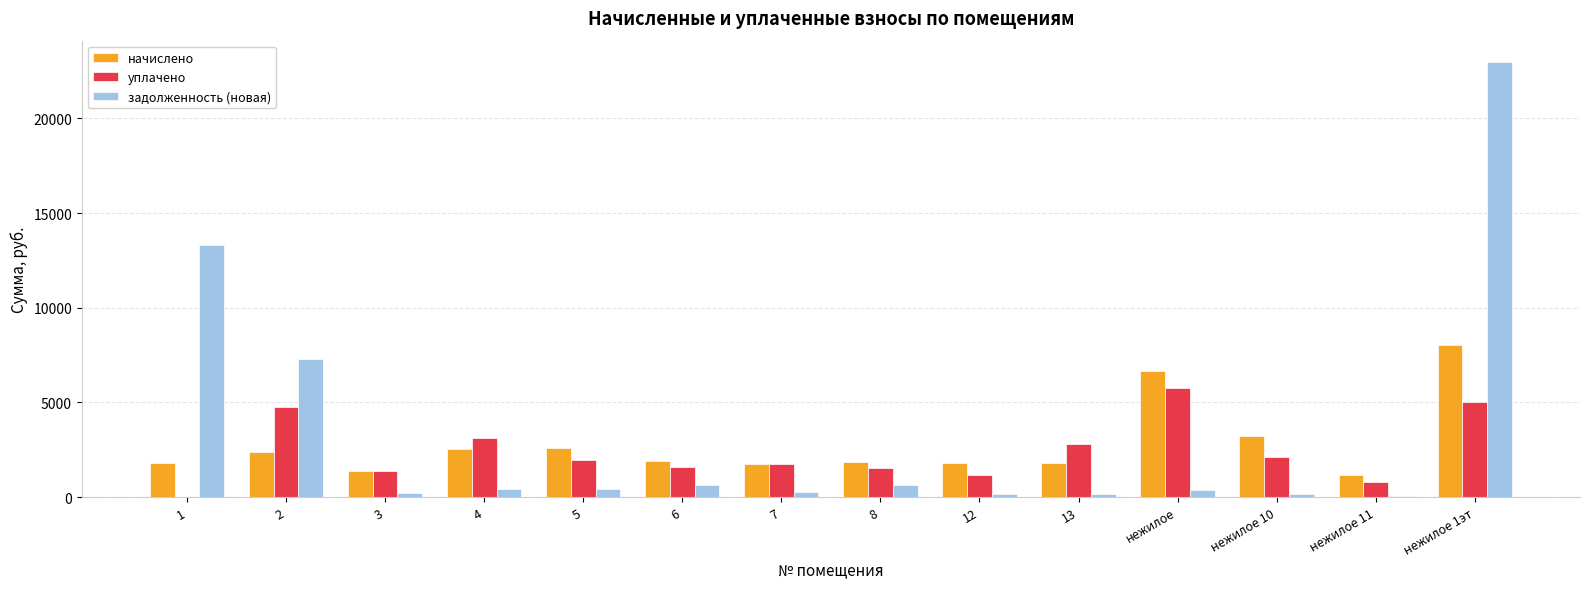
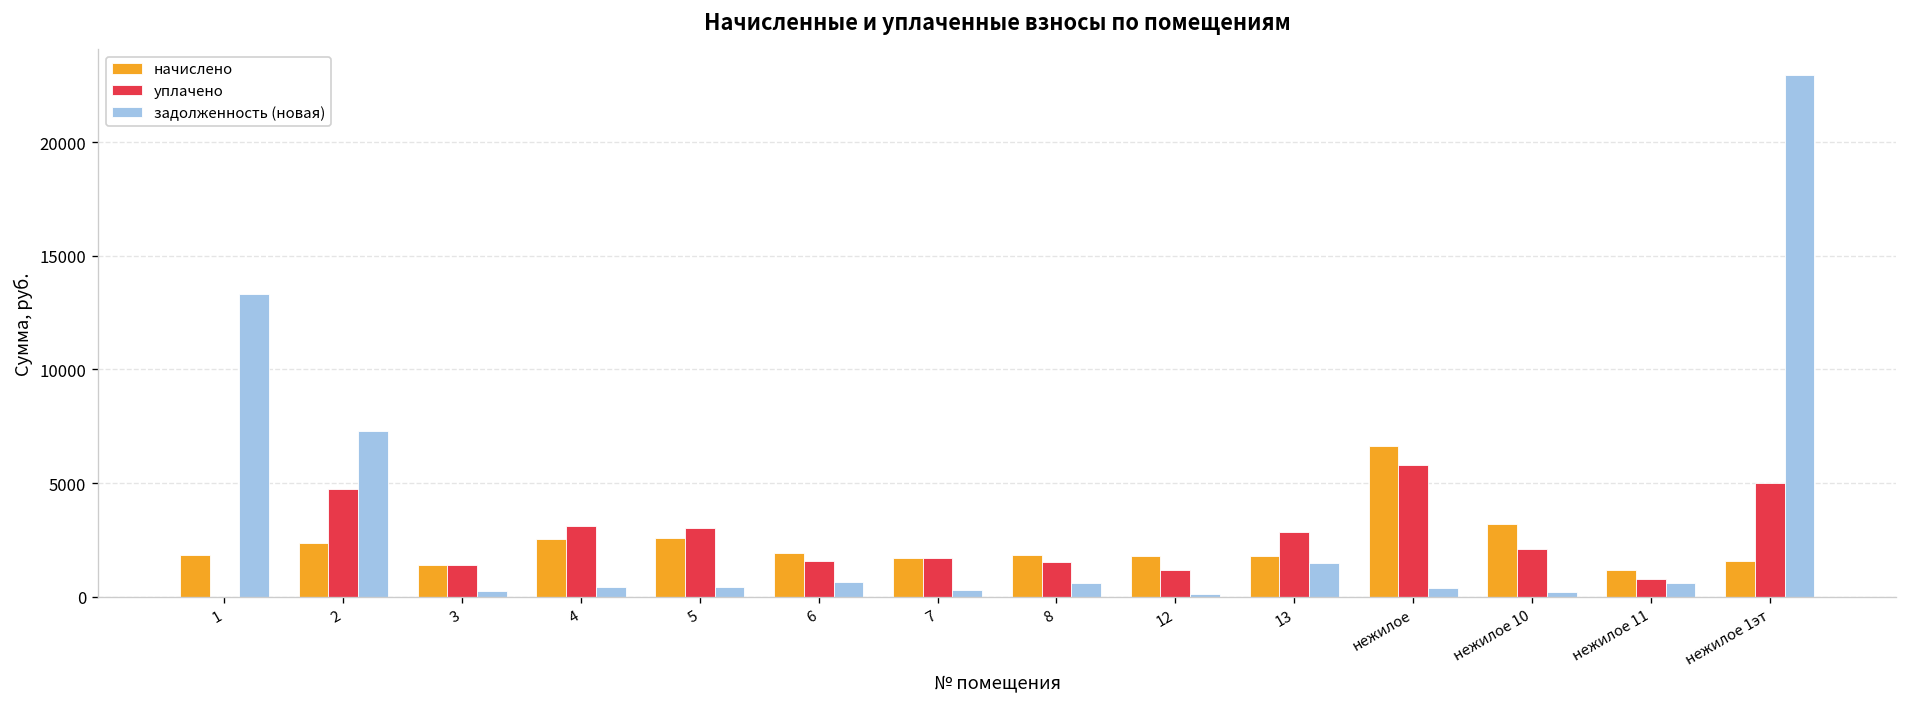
  {
    "начислено": {
      "1": 1800,
      "2": 2400,
      "3": 1400,
      "4": 2600,
      "5": 2600,
      "6": 1900,
      "7": 1700,
      "8": 1800,
      "12": 1800,
      "13": 1800,
      "нежилое": 6700,
      "нежилое 10": 3200,
      "нежилое 11": 1200,
-     "нежилое 1эт": 8000
+     "нежилое 1эт": 1600
    },
    "уплачено": {
      "1": 0,
      "2": 4800,
      "3": 1400,
      "4": 3100,
-     "5": 2000,
+     "5": 3000,
      "6": 1600,
      "7": 1700,
      "8": 1500,
      "12": 1200,
      "13": 2800,
      "нежилое": 5800,
      "нежилое 10": 2100,
      "нежилое 11": 800,
      "нежилое 1эт": 5000
    },
    "задолженность (новая)": {
      "1": 13300,
      "2": 7300,
      "3": 200,
      "4": 400,
      "5": 400,
      "6": 600,
      "7": 300,
      "8": 600,
      "12": 100,
-     "13": 100,
+     "13": 1500,
      "нежилое": 400,
      "нежилое 10": 200,
-     "нежилое 11": 100,
+     "нежилое 11": 600,
      "нежилое 1эт": 23000
    }
  }
